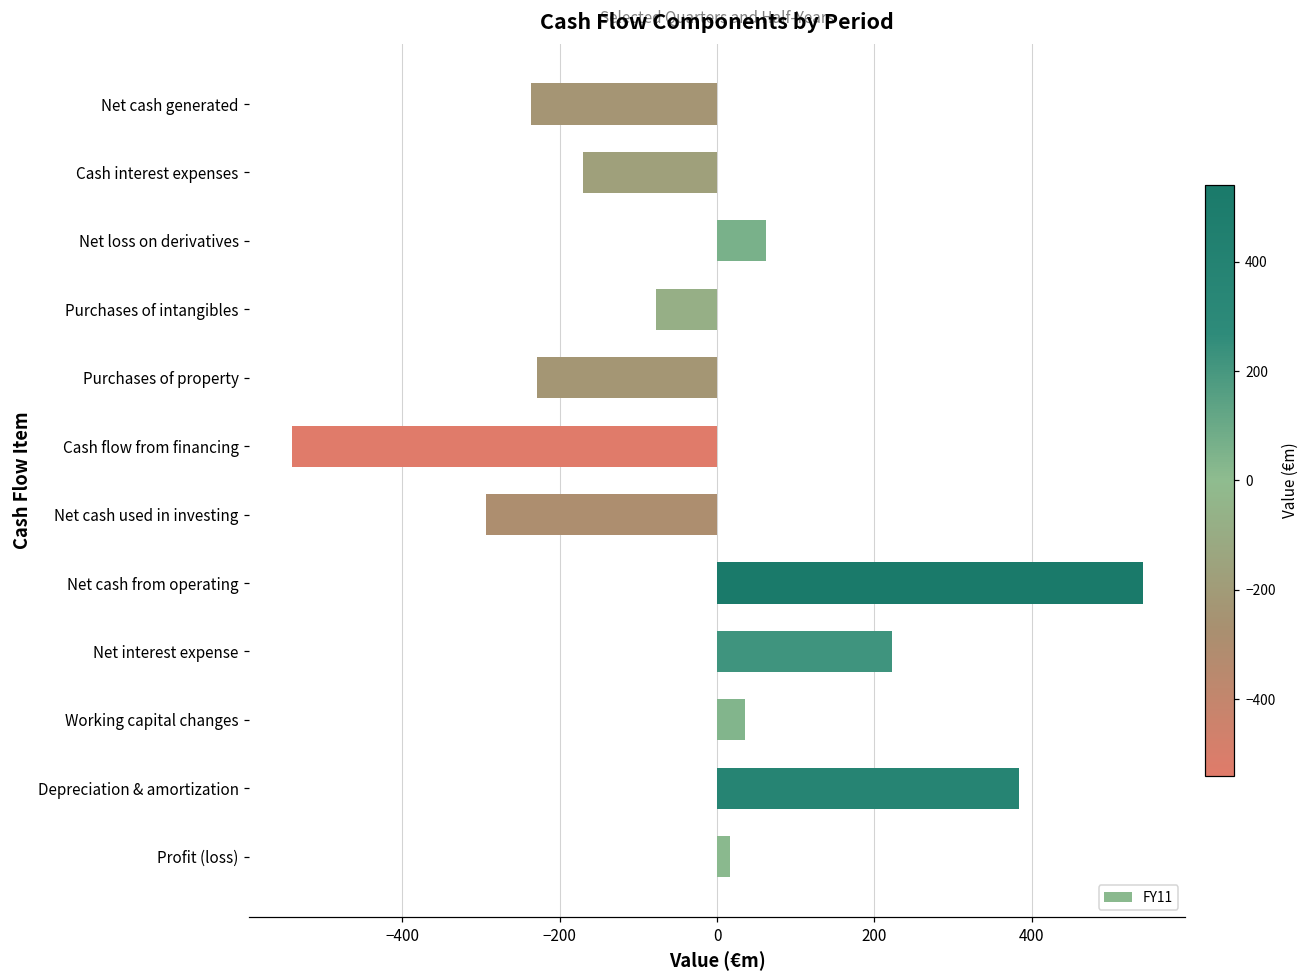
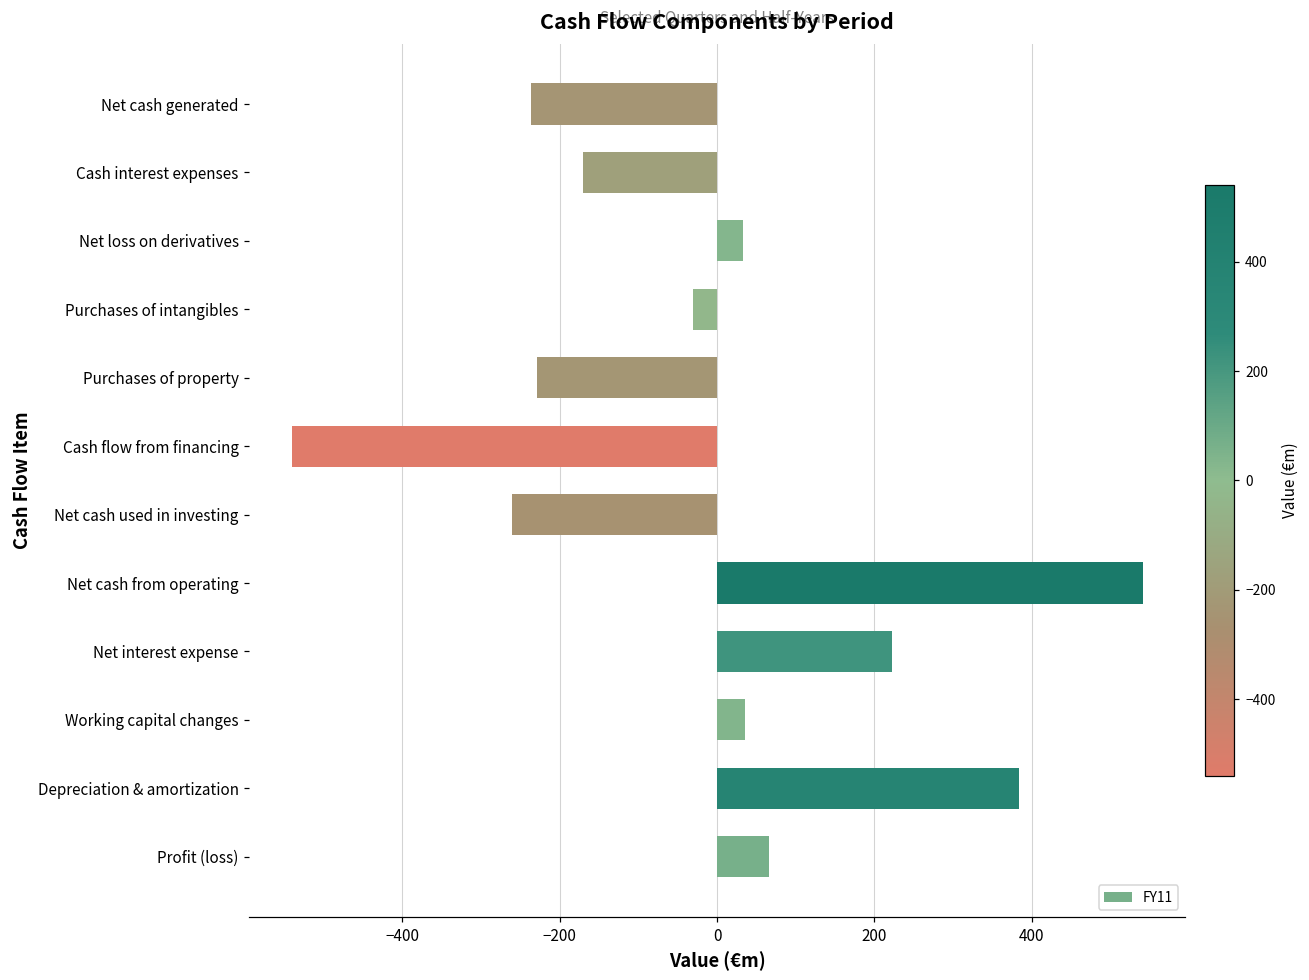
  {
    "Net cash generated": -240,
    "Cash interest expenses": -170,
-   "Net loss on derivatives": 60,
-   "Purchases of intangibles": -80,
+   "Net loss on derivatives": 30,
+   "Purchases of intangibles": -30,
    "Purchases of property": -230,
    "Cash flow from financing": -540,
-   "Net cash used in investing": -290,
+   "Net cash used in investing": -260,
    "Net cash from operating": 540,
    "Net interest expense": 220,
    "Working capital changes": 40,
    "Depreciation & amortization": 380,
-   "Profit (loss)": 20
+   "Profit (loss)": 70
  }
